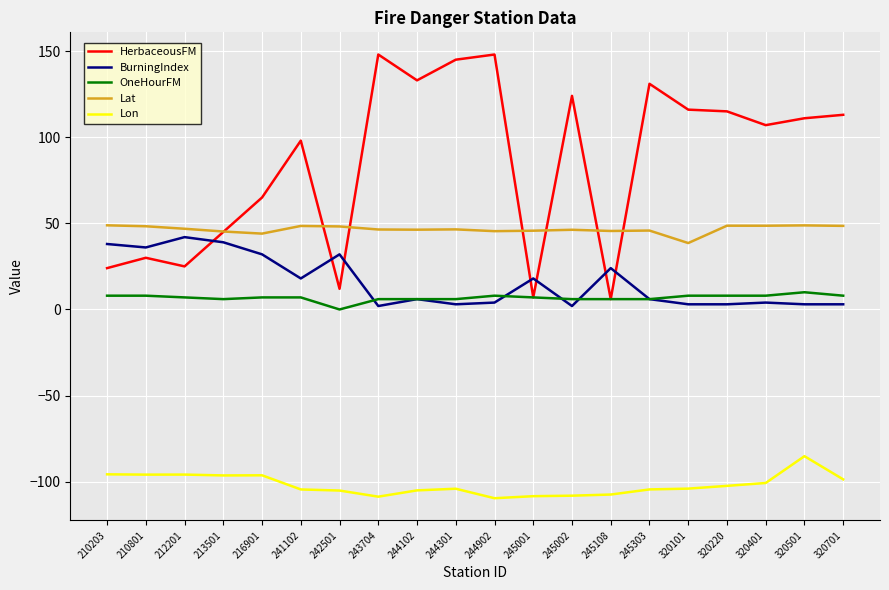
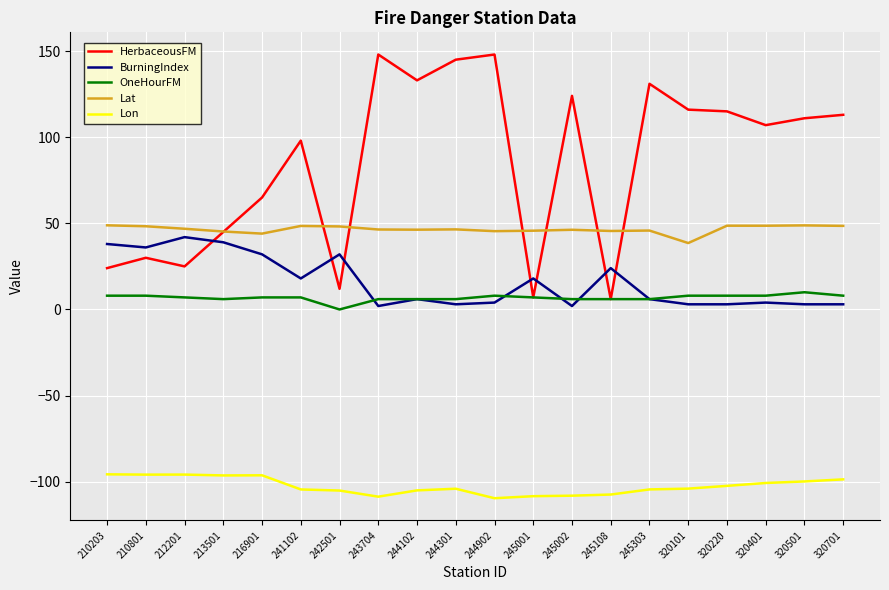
  {
    "HerbaceousFM": {
      "210203": 24,
      "210801": 30,
      "212201": 25,
      "216901": 65,
      "241102": 98,
      "242501": 12,
      "243704": 148,
      "244102": 133,
      "244301": 145,
      "244902": 148,
      "245002": 124,
      "245303": 131,
      "320101": 116,
      "320220": 115,
      "320401": 107,
      "320501": 111,
      "320701": 113
    },
    "BurningIndex": {
      "210203": 38,
      "210801": 36,
      "212201": 42,
      "213501": 39,
      "216901": 32,
      "241102": 18,
      "242501": 32,
      "243704": 2,
      "244301": 3,
      "244902": 4,
      "245001": 18,
      "245002": 2,
      "245108": 24,
      "320101": 3,
      "320220": 3,
      "320401": 4,
      "320501": 3,
      "320701": 3
    },
    "OneHourFM": {
      "210203": 8,
      "210801": 8,
      "212201": 7,
      "213501": 6,
      "216901": 7,
      "241102": 7,
      "242501": 0,
      "243704": 6,
      "244301": 6,
      "244902": 8,
      "245002": 6,
      "320101": 8,
      "320220": 8,
      "320401": 8,
      "320501": 10,
      "320701": 8
    },
    "Lat": {
      "210203": 49,
      "210801": 48,
      "212201": 47,
      "216901": 44,
      "241102": 48,
      "242501": 48,
      "243704": 46,
      "244102": 46,
      "244301": 46,
      "244902": 45,
      "245001": 46,
      "245002": 46,
      "245108": 46,
      "245303": 46,
      "320101": 39,
      "320220": 49,
      "320401": 49,
      "320501": 49,
      "320701": 49
    },
    "Lon": {
      "210203": -96,
      "210801": -96,
      "212201": -96,
      "213501": -96,
      "216901": -96,
      "241102": -104,
      "242501": -105,
      "243704": -109,
      "244102": -105,
      "244301": -104,
      "244902": -110,
      "245001": -108,
      "245002": -108,
      "245108": -107,
      "245303": -104,
      "320101": -104,
      "320220": -102,
      "320401": -101,
-     "320501": -85,
+     "320501": -100,
      "320701": -99
    }
  }
